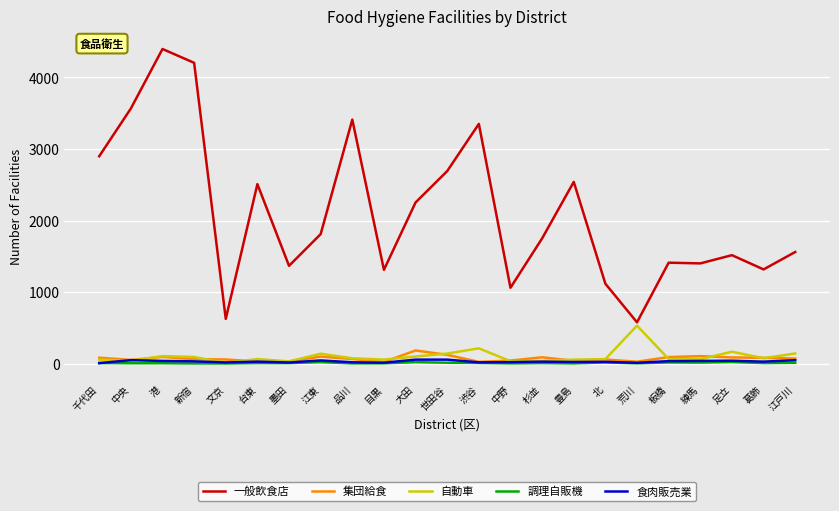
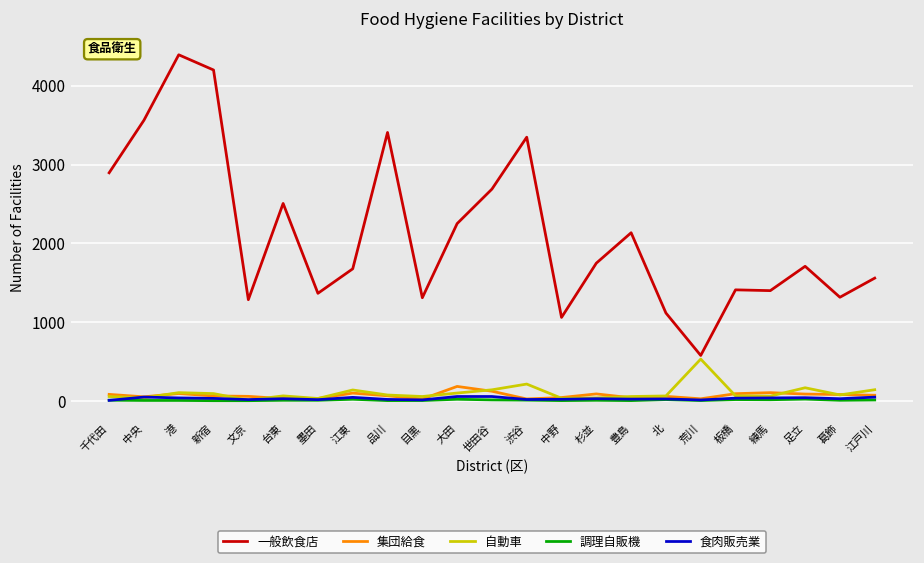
  {
    "一般飲食店": {
      "千代田": 2900,
      "中央": 3600,
      "港": 4400,
      "新宿": 4200,
-     "文京": 600,
+     "文京": 1300,
      "台東": 2500,
      "墨田": 1400,
-     "江東": 1800,
+     "江東": 1700,
      "品川": 3400,
      "目黒": 1300,
      "大田": 2300,
      "世田谷": 2700,
      "渋谷": 3300,
      "中野": 1100,
      "杉並": 1800,
-     "豊島": 2500,
+     "豊島": 2100,
      "北": 1100,
      "荒川": 600,
      "板橋": 1400,
      "練馬": 1400,
-     "足立": 1500,
+     "足立": 1700,
      "葛飾": 1300,
      "江戸川": 1600
    },
    "集団給食": {
      "文京": 100,
      "江東": 100,
      "大田": 200,
      "杉並": 100,
      "練馬": 100,
      "足立": 100
    },
    "自動車": {
      "江東": 100,
      "大田": 100,
      "渋谷": 200,
      "荒川": 500,
      "足立": 200,
      "江戸川": 100
    },
    "調理自販機": {
      "世田谷": 0
    },
    "食肉販売業": {
      "世田谷": 100
    }
  }
